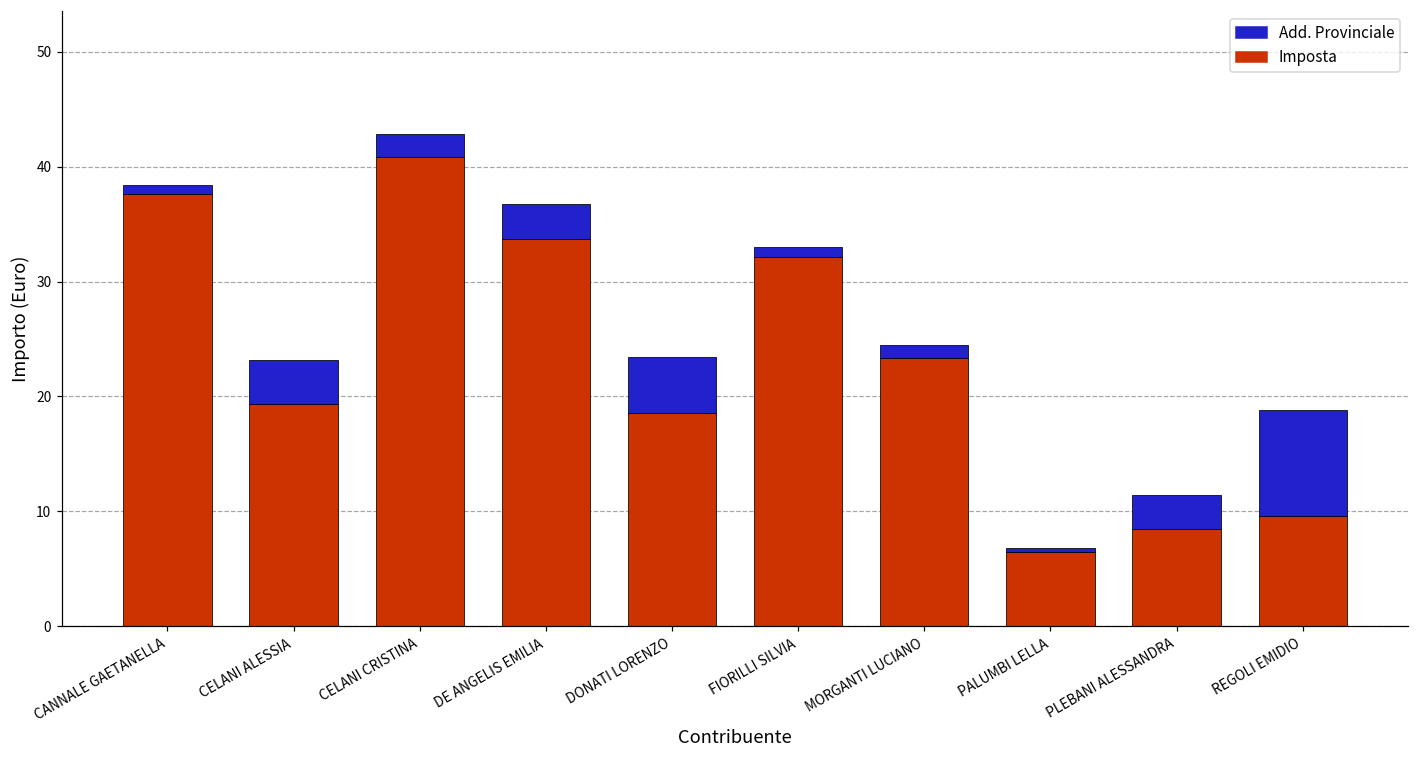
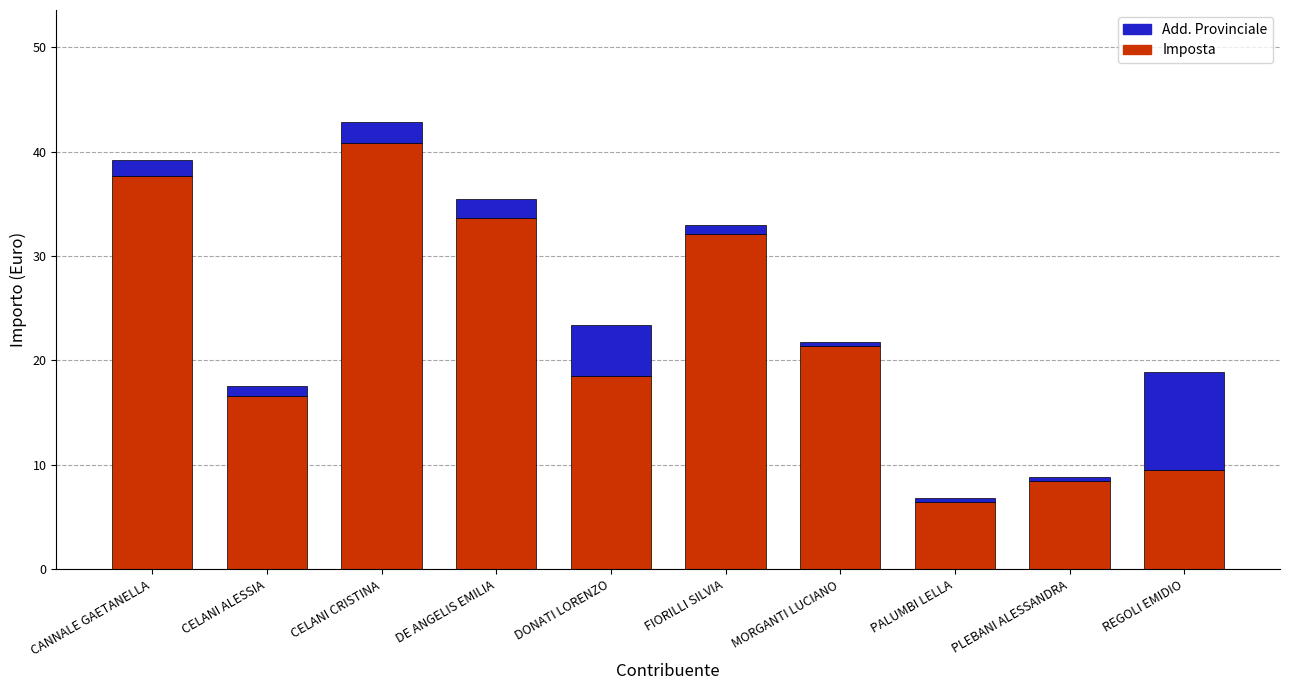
  {
    "Imposta": {
      "CANNALE GAETANELLA": 37.7,
-     "CELANI ALESSIA": 19.3,
+     "CELANI ALESSIA": 16.6,
      "CELANI CRISTINA": 40.8,
      "DE ANGELIS EMILIA": 33.7,
      "DONATI LORENZO": 18.5,
      "FIORILLI SILVIA": 32.1,
-     "MORGANTI LUCIANO": 23.4,
+     "MORGANTI LUCIANO": 21.4,
      "PALUMBI LELLA": 6.5,
      "PLEBANI ALESSANDRA": 8.4,
      "REGOLI EMIDIO": 9.6
    },
    "Add. Provinciale": {
-     "CANNALE GAETANELLA": 0.7,
-     "CELANI ALESSIA": 3.8,
+     "CANNALE GAETANELLA": 1.5,
+     "CELANI ALESSIA": 1.0,
      "CELANI CRISTINA": 2.0,
-     "DE ANGELIS EMILIA": 3.1,
+     "DE ANGELIS EMILIA": 1.8,
      "DONATI LORENZO": 4.9,
      "FIORILLI SILVIA": 0.8,
-     "MORGANTI LUCIANO": 1.2,
+     "MORGANTI LUCIANO": 0.4,
      "PALUMBI LELLA": 0.3,
-     "PLEBANI ALESSANDRA": 3.0,
+     "PLEBANI ALESSANDRA": 0.4,
      "REGOLI EMIDIO": 9.3
    }
  }
